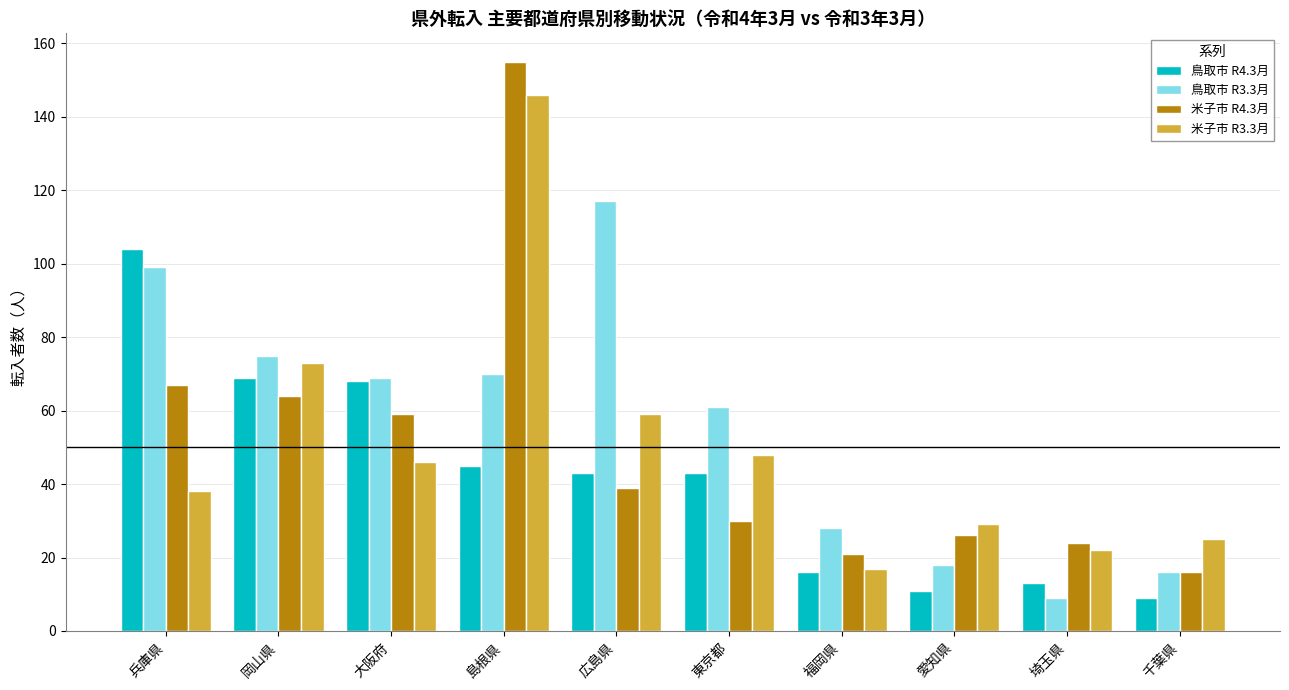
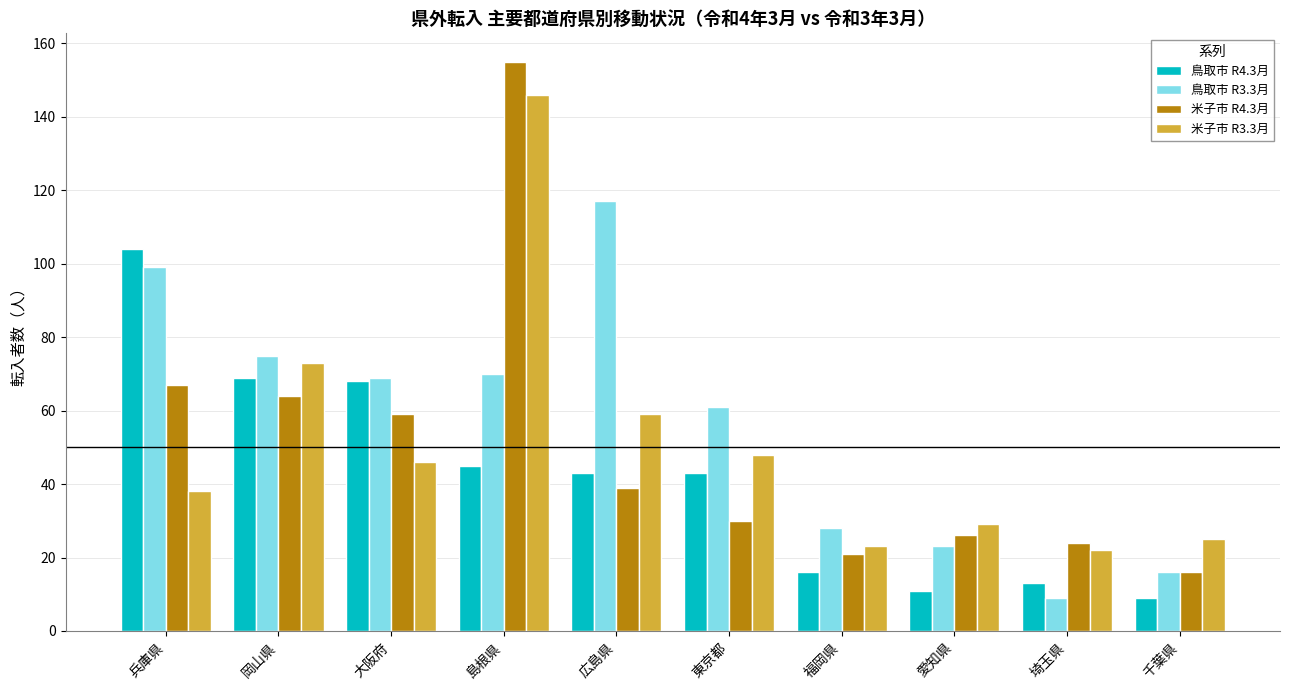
  {
    "鳥取市 R4.3月": {
      "兵庫県": 104,
      "岡山県": 69,
      "大阪府": 68,
      "島根県": 45,
      "広島県": 43,
      "東京都": 43,
      "福岡県": 16,
      "愛知県": 11,
      "埼玉県": 13,
      "千葉県": 9
    },
    "鳥取市 R3.3月": {
      "兵庫県": 99,
      "岡山県": 75,
      "大阪府": 69,
      "島根県": 70,
      "広島県": 117,
      "東京都": 61,
      "福岡県": 28,
-     "愛知県": 18,
+     "愛知県": 23,
      "埼玉県": 9,
      "千葉県": 16
    },
    "米子市 R4.3月": {
      "兵庫県": 67,
      "岡山県": 64,
      "大阪府": 59,
      "島根県": 155,
      "広島県": 39,
      "東京都": 30,
      "福岡県": 21,
      "愛知県": 26,
      "埼玉県": 24,
      "千葉県": 16
    },
    "米子市 R3.3月": {
      "兵庫県": 38,
      "岡山県": 73,
      "大阪府": 46,
      "島根県": 146,
      "広島県": 59,
      "東京都": 48,
-     "福岡県": 17,
+     "福岡県": 23,
      "愛知県": 29,
      "埼玉県": 22,
      "千葉県": 25
    }
  }
